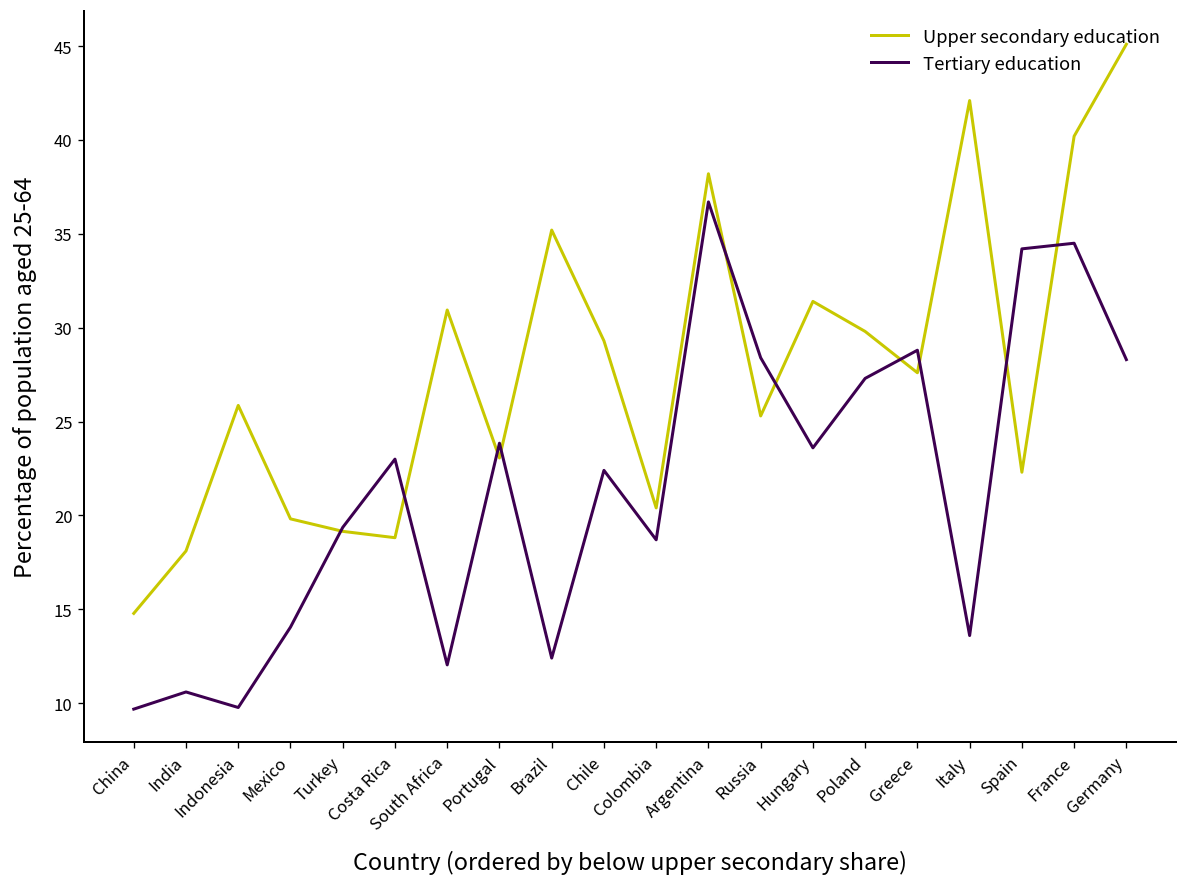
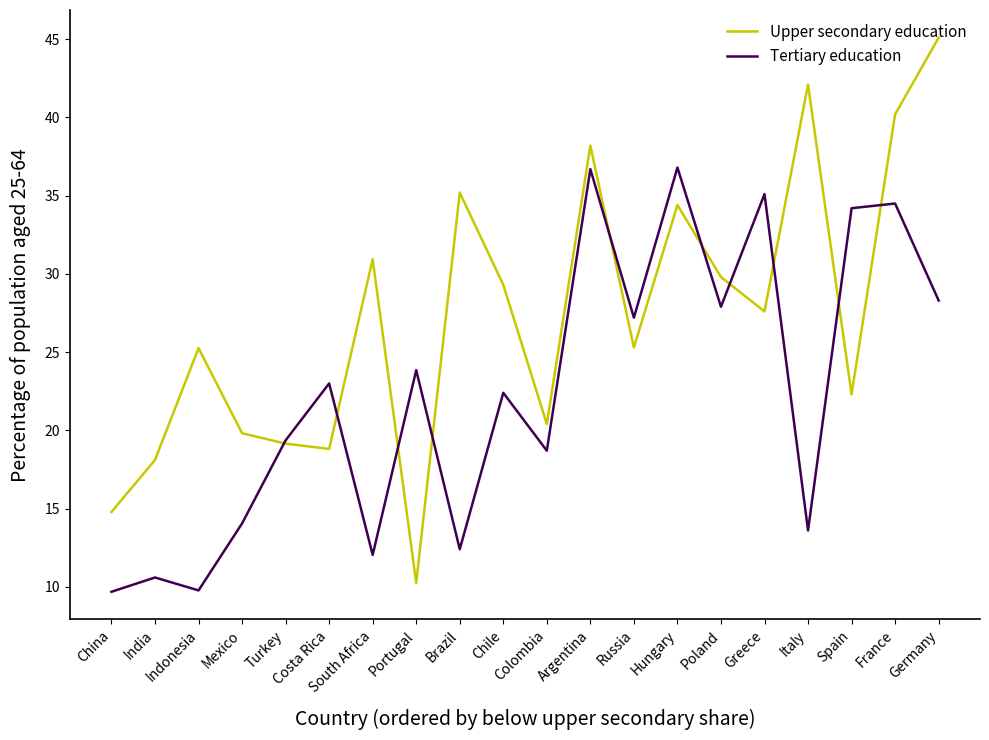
  {
    "Upper secondary education": {
      "China": 14.8,
      "India": 18.1,
-     "Indonesia": 25.9,
+     "Indonesia": 25.3,
      "Mexico": 19.8,
      "Turkey": 19.2,
      "Costa Rica": 18.8,
      "South Africa": 30.9,
-     "Portugal": 23.1,
+     "Portugal": 10.3,
      "Brazil": 35.2,
      "Chile": 29.3,
      "Colombia": 20.4,
      "Argentina": 38.2,
      "Russia": 25.3,
-     "Hungary": 31.4,
+     "Hungary": 34.4,
      "Poland": 29.8,
      "Greece": 27.6,
      "Italy": 42.1,
      "Spain": 22.3,
      "France": 40.2,
      "Germany": 45.1
    },
    "Tertiary education": {
      "China": 9.7,
      "India": 10.6,
      "Indonesia": 9.8,
      "Mexico": 14.0,
      "Turkey": 19.4,
      "Costa Rica": 23.0,
      "South Africa": 12.0,
      "Portugal": 23.8,
      "Brazil": 12.4,
      "Chile": 22.4,
      "Colombia": 18.7,
      "Argentina": 36.7,
-     "Russia": 28.4,
-     "Hungary": 23.6,
-     "Poland": 27.3,
-     "Greece": 28.8,
+     "Russia": 27.2,
+     "Hungary": 36.8,
+     "Poland": 27.9,
+     "Greece": 35.1,
      "Italy": 13.6,
      "Spain": 34.2,
      "France": 34.5,
      "Germany": 28.3
    }
  }
